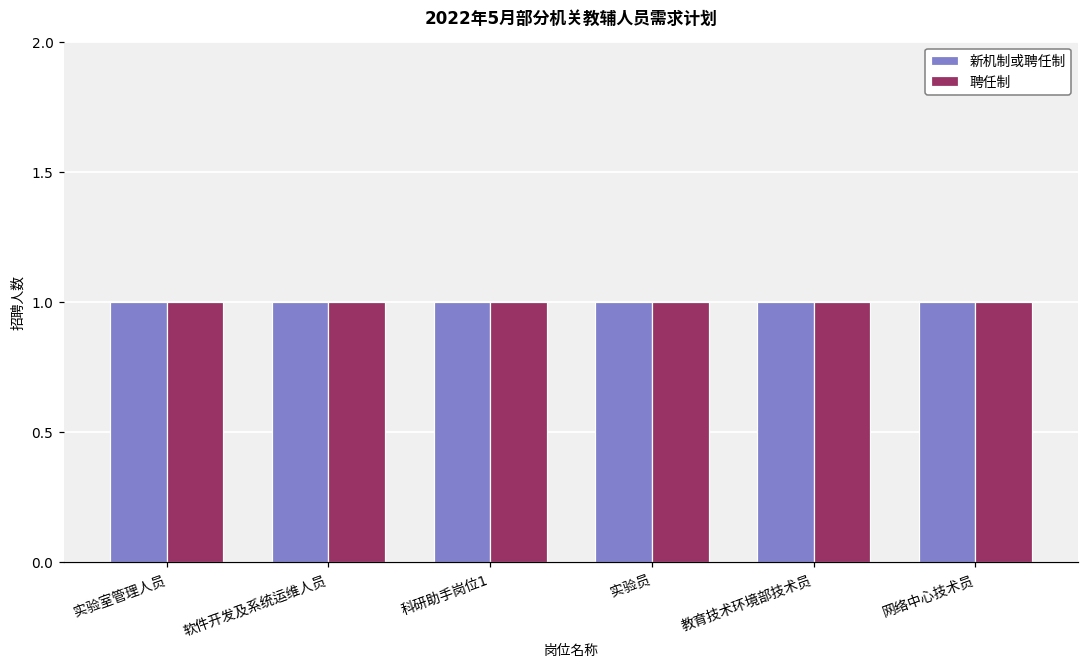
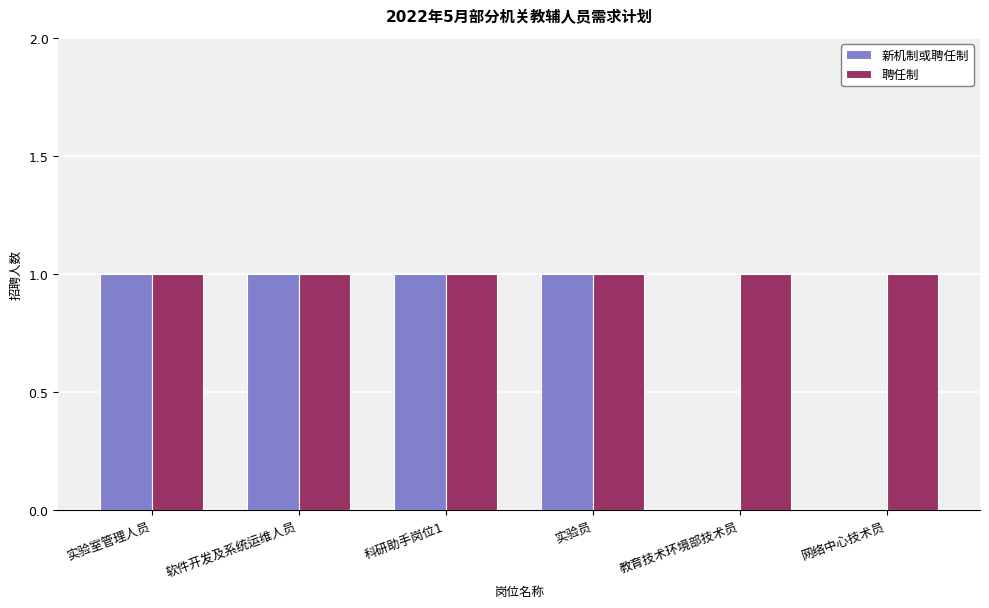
  {
    "新机制或聘任制": {
      "实验室管理人员": 1,
      "软件开发及系统运维人员": 1,
      "科研助手岗位1": 1,
      "实验员": 1,
-     "教育技术环境部技术员": 1,
-     "网络中心技术员": 1
+     "教育技术环境部技术员": 0,
+     "网络中心技术员": 0
    },
    "聘任制": {
      "实验室管理人员": 1,
      "软件开发及系统运维人员": 1,
      "科研助手岗位1": 1,
      "实验员": 1,
      "教育技术环境部技术员": 1,
      "网络中心技术员": 1
    }
  }
